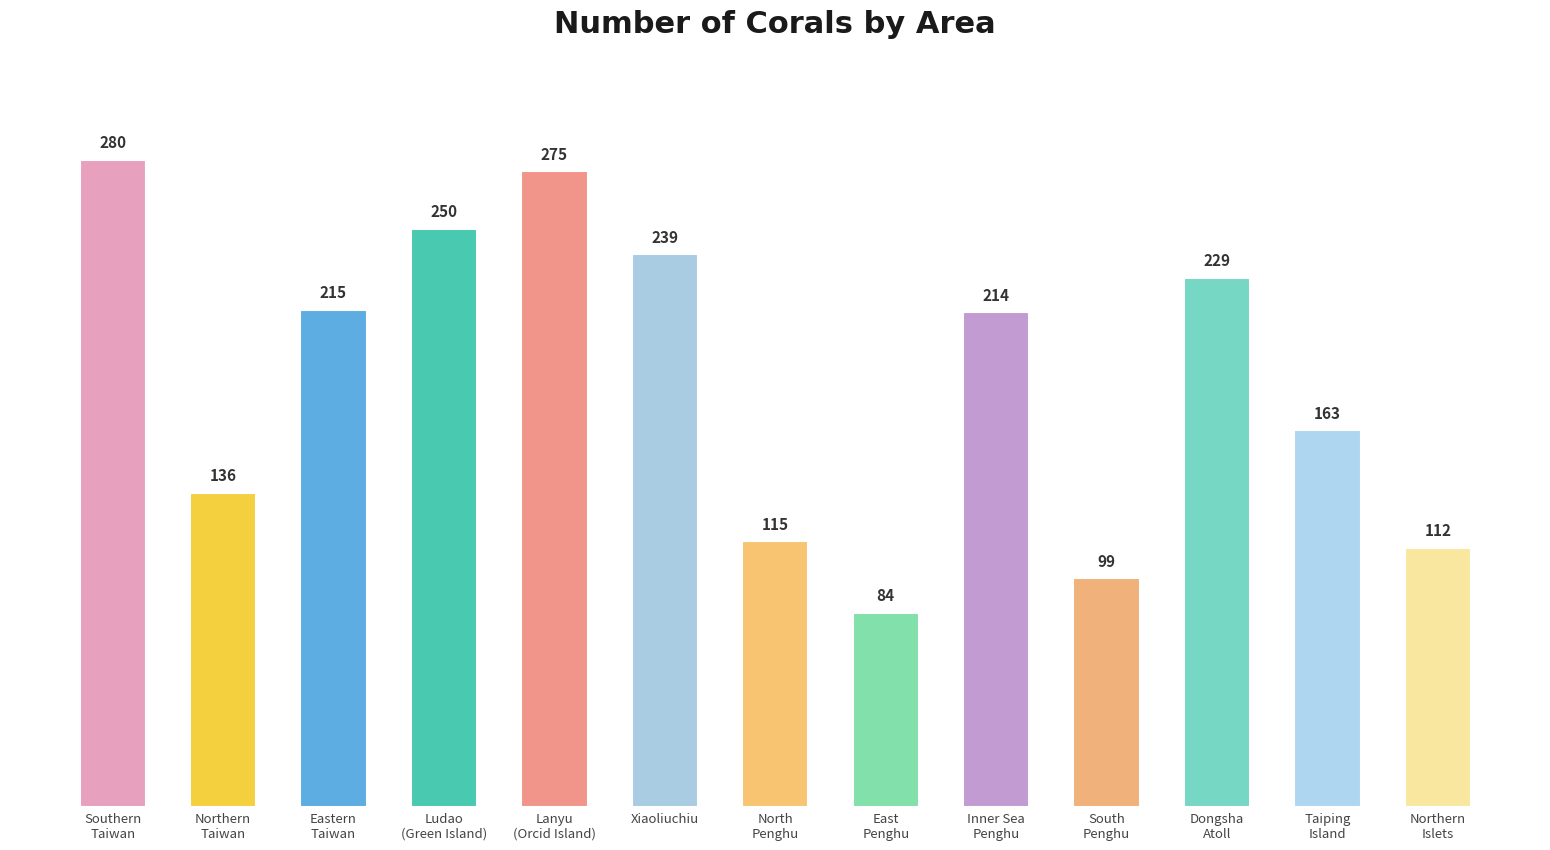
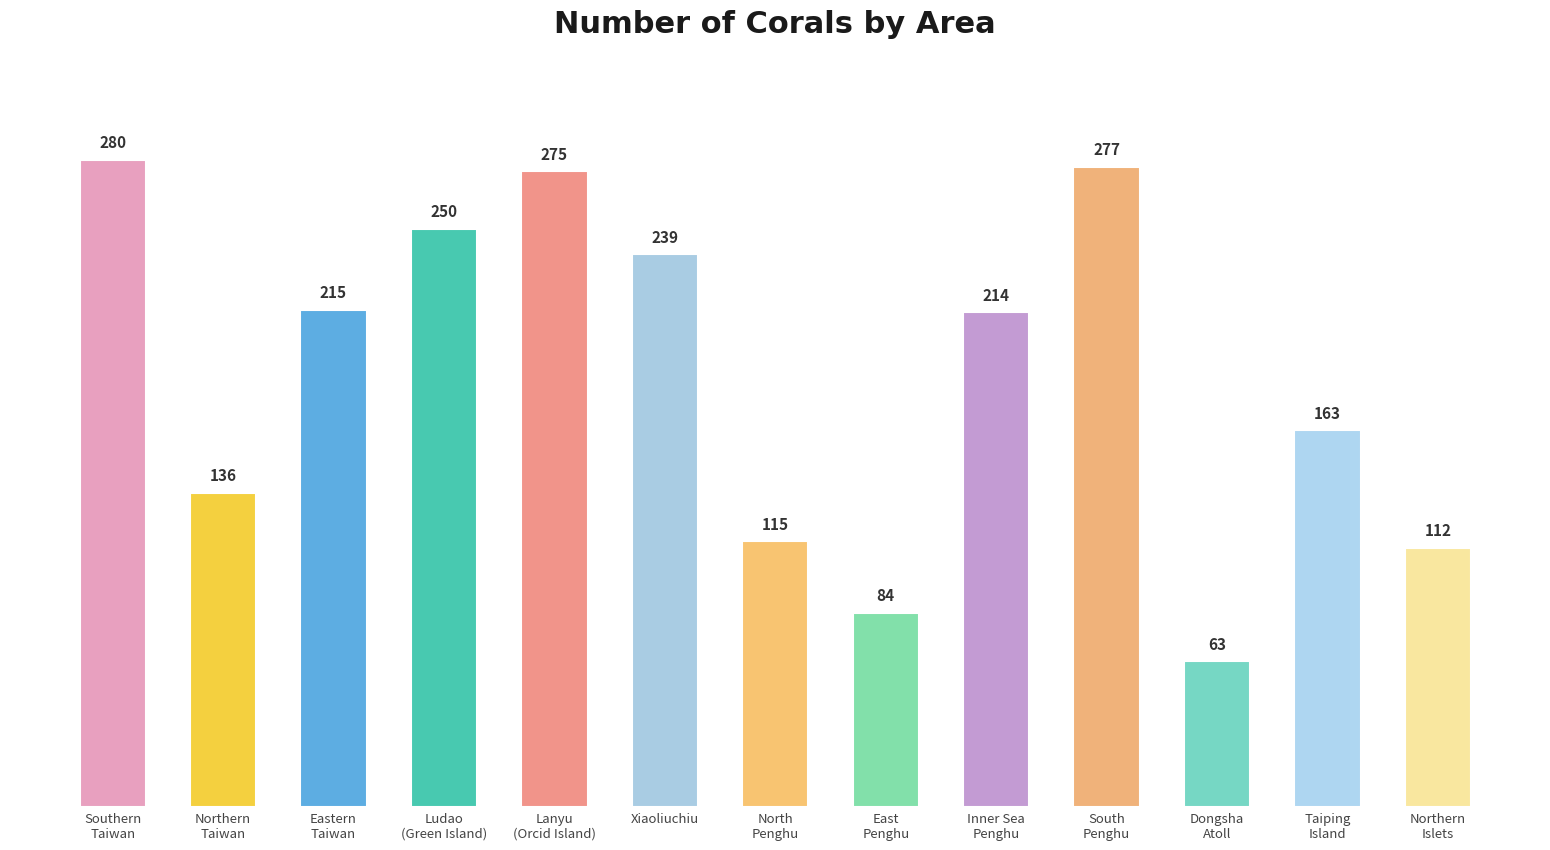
  {
    "Southern Taiwan": 280,
    "Northern Taiwan": 136,
    "Eastern Taiwan": 215,
    "Ludao (Green Island)": 250,
    "Lanyu (Orcid Island)": 275,
    "Xiaoliuchiu": 239,
    "North Penghu": 115,
    "East Penghu": 84,
    "Inner Sea Penghu": 214,
-   "South Penghu": 99,
-   "Dongsha Atoll": 229,
+   "South Penghu": 277,
+   "Dongsha Atoll": 63,
    "Taiping Island": 163,
    "Northern Islets": 112
  }
